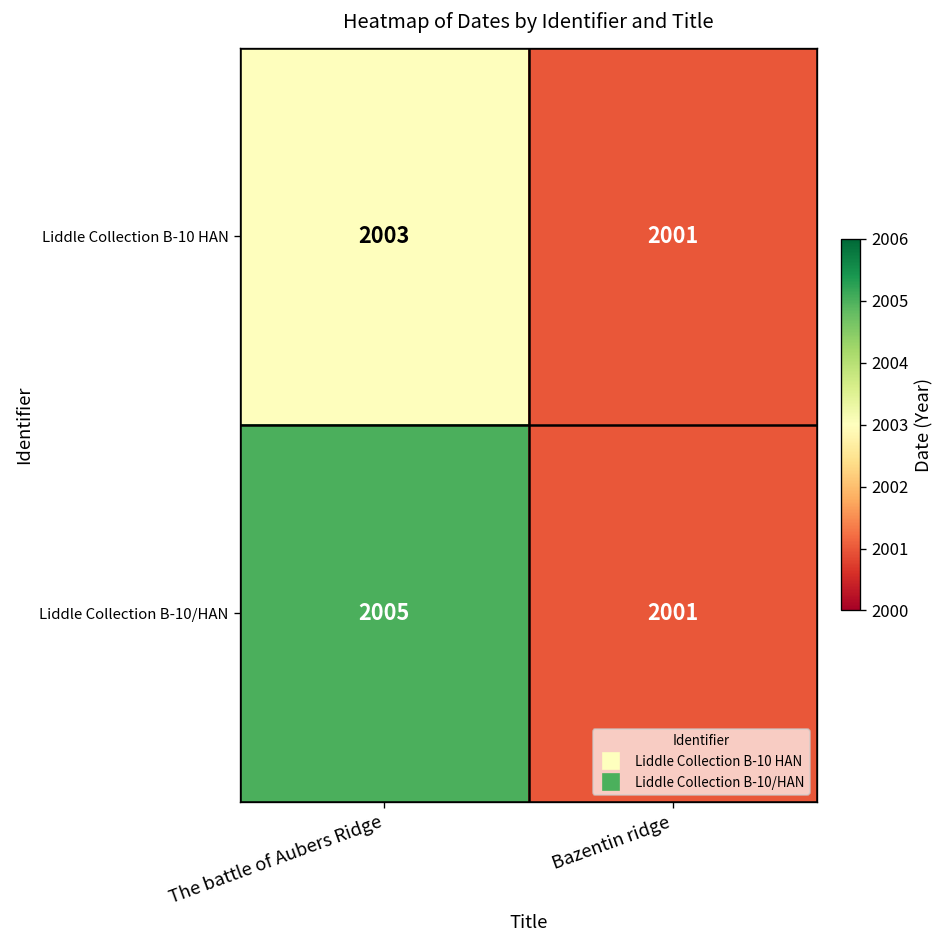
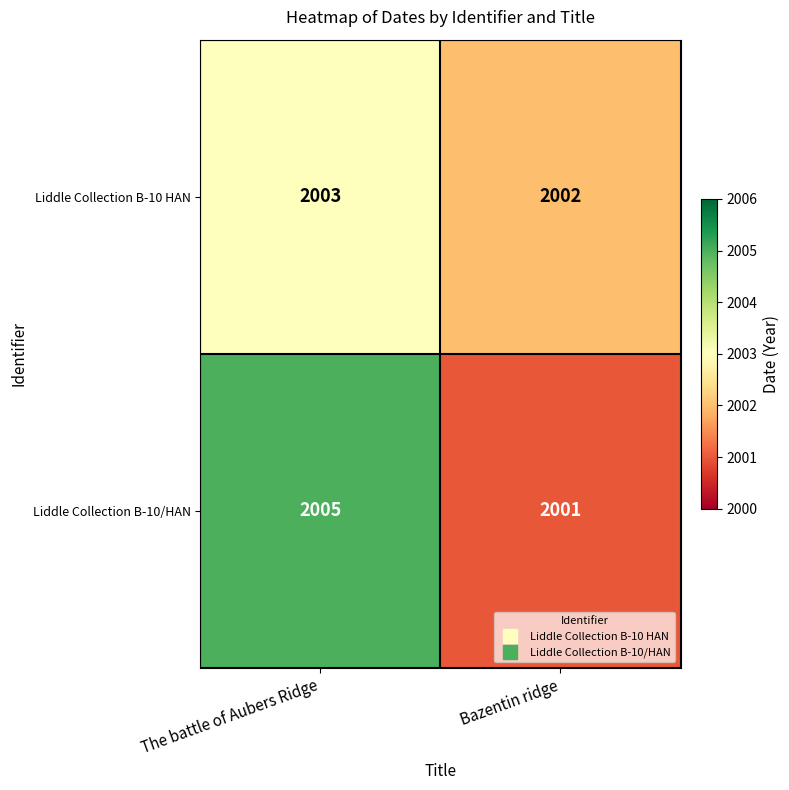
  {
    "Liddle Collection B-10 HAN": {
      "The battle of Aubers Ridge": 2003,
-     "Bazentin ridge": 2001
+     "Bazentin ridge": 2002
    },
    "Liddle Collection B-10/HAN": {
      "The battle of Aubers Ridge": 2005,
      "Bazentin ridge": 2001
    }
  }
